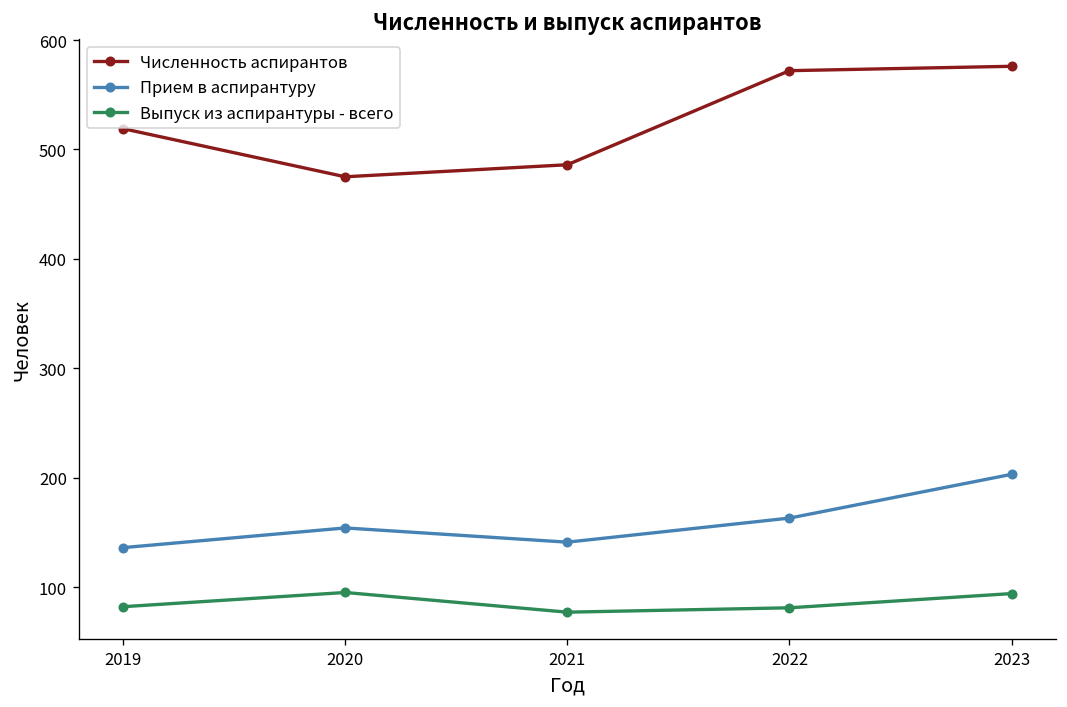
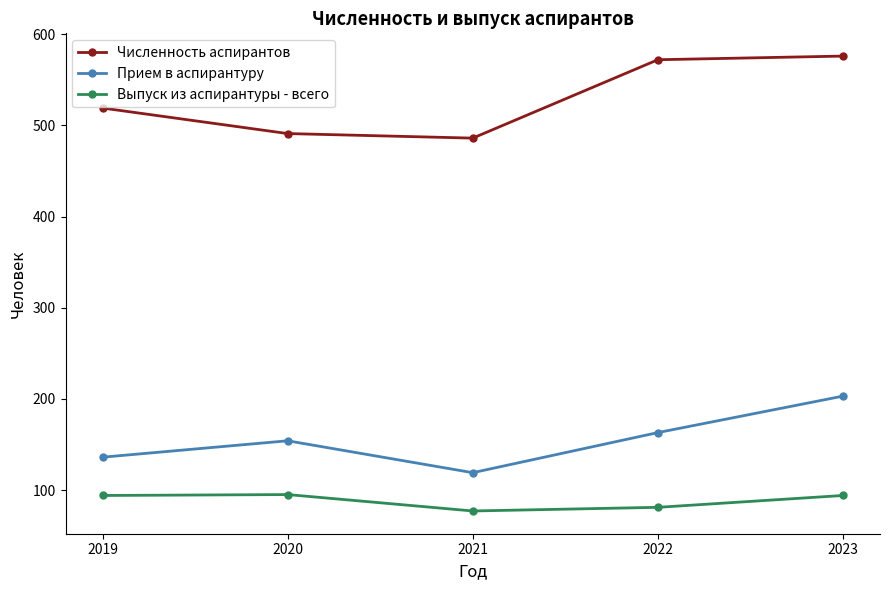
  {
    "Численность аспирантов": {
      "2019": 520,
-     "2020": 480,
+     "2020": 490,
      "2021": 490,
      "2022": 570,
      "2023": 580
    },
    "Прием в аспирантуру": {
      "2019": 140,
      "2020": 150,
-     "2021": 140,
+     "2021": 120,
      "2022": 160,
      "2023": 200
    },
    "Выпуск из аспирантуры - всего": {
-     "2019": 80,
+     "2019": 90,
      "2020": 100,
      "2021": 80,
      "2022": 80,
      "2023": 90
    }
  }
